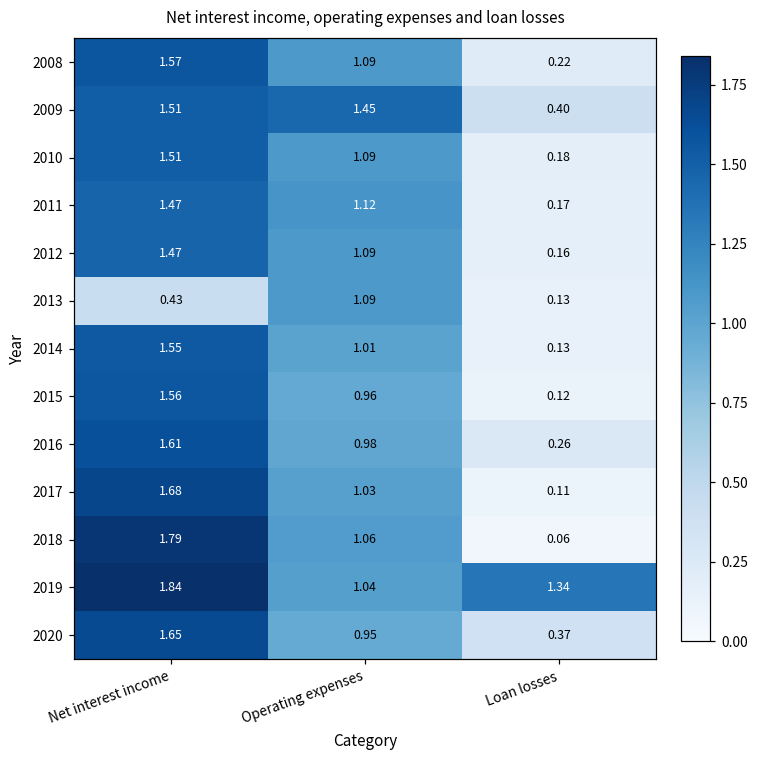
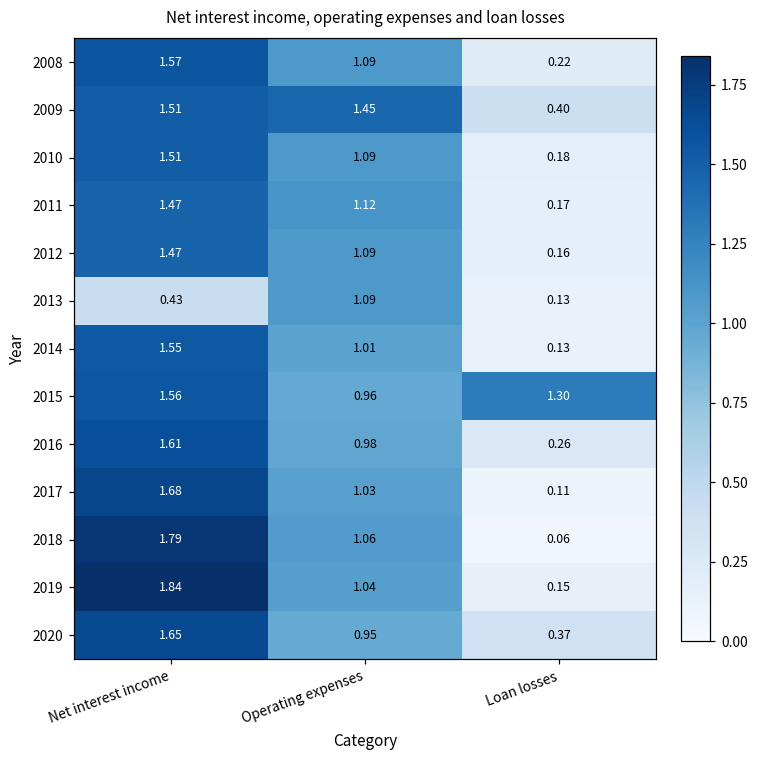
  {
    "2008": {
      "Net interest income": 1.57,
      "Operating expenses": 1.09,
      "Loan losses": 0.22
    },
    "2009": {
      "Net interest income": 1.51,
      "Operating expenses": 1.45,
      "Loan losses": 0.40
    },
    "2010": {
      "Net interest income": 1.51,
      "Operating expenses": 1.09,
      "Loan losses": 0.18
    },
    "2011": {
      "Net interest income": 1.47,
      "Operating expenses": 1.12,
      "Loan losses": 0.17
    },
    "2012": {
      "Net interest income": 1.47,
      "Operating expenses": 1.09,
      "Loan losses": 0.16
    },
    "2013": {
      "Net interest income": 0.43,
      "Operating expenses": 1.09,
      "Loan losses": 0.13
    },
    "2014": {
      "Net interest income": 1.55,
      "Operating expenses": 1.01,
      "Loan losses": 0.13
    },
    "2015": {
      "Net interest income": 1.56,
      "Operating expenses": 0.96,
-     "Loan losses": 0.12
+     "Loan losses": 1.30
    },
    "2016": {
      "Net interest income": 1.61,
      "Operating expenses": 0.98,
      "Loan losses": 0.26
    },
    "2017": {
      "Net interest income": 1.68,
      "Operating expenses": 1.03,
      "Loan losses": 0.11
    },
    "2018": {
      "Net interest income": 1.79,
      "Operating expenses": 1.06,
      "Loan losses": 0.06
    },
    "2019": {
      "Net interest income": 1.84,
      "Operating expenses": 1.04,
-     "Loan losses": 1.34
+     "Loan losses": 0.15
    },
    "2020": {
      "Net interest income": 1.65,
      "Operating expenses": 0.95,
      "Loan losses": 0.37
    }
  }
